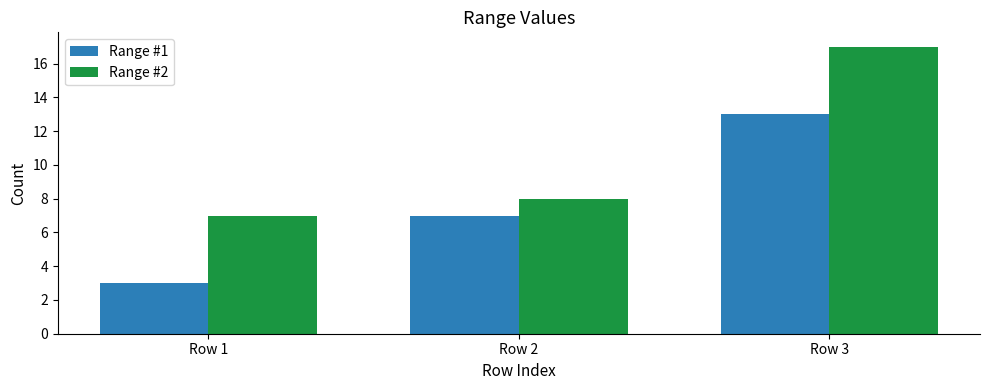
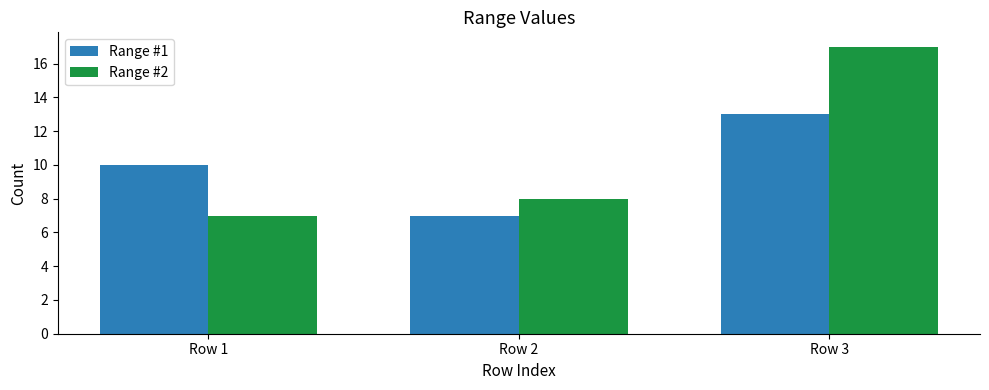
  {
    "Range #1": {
-     "Row 1": 3,
+     "Row 1": 10,
      "Row 2": 7,
      "Row 3": 13
    },
    "Range #2": {
      "Row 1": 7,
      "Row 2": 8,
      "Row 3": 17
    }
  }
